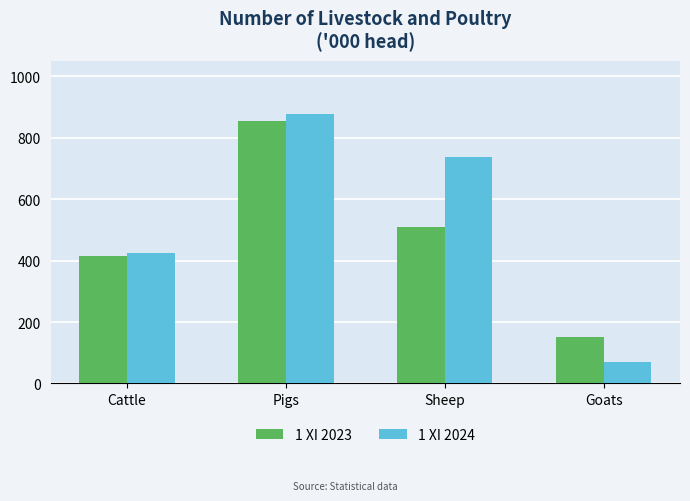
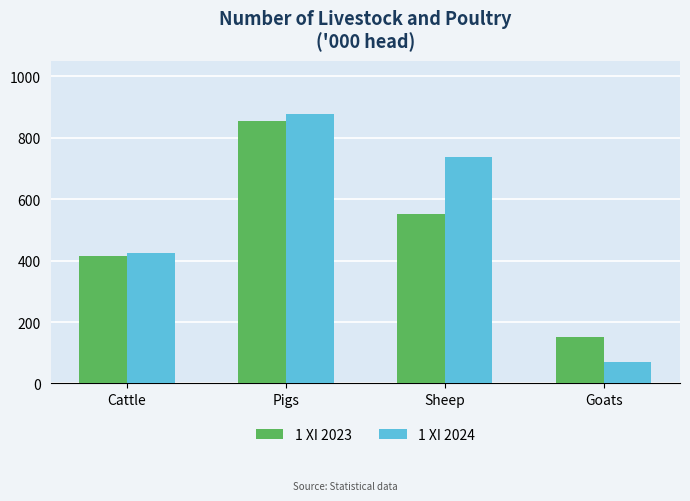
  {
    "1 XI 2023": {
      "Cattle": 420,
      "Pigs": 850,
-     "Sheep": 510,
+     "Sheep": 550,
      "Goats": 150
    },
    "1 XI 2024": {
      "Cattle": 420,
      "Pigs": 880,
      "Sheep": 740,
      "Goats": 70
    }
  }
